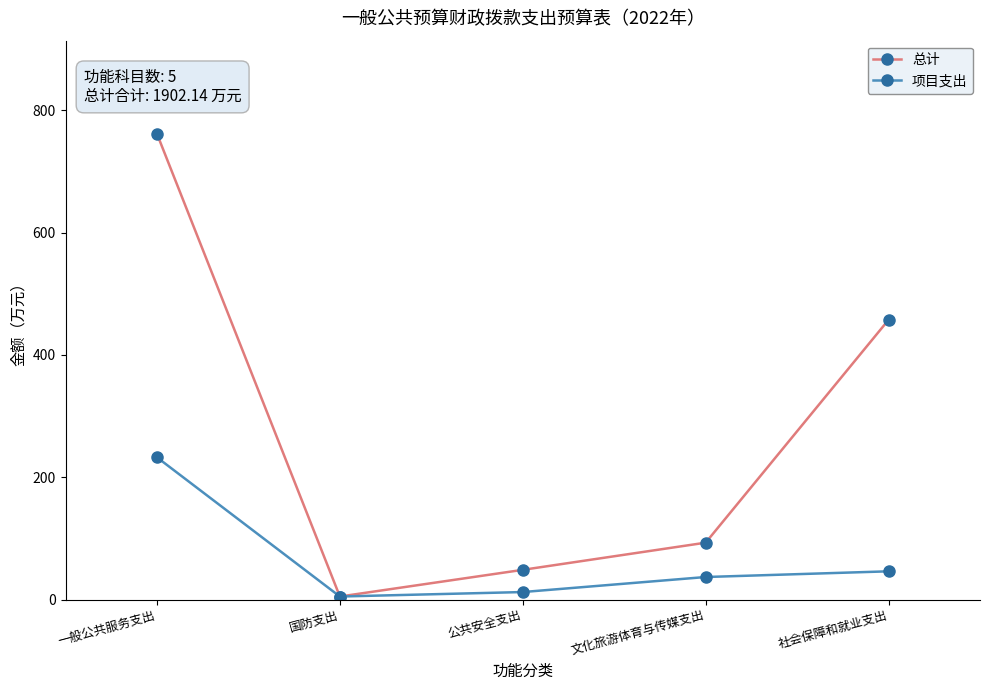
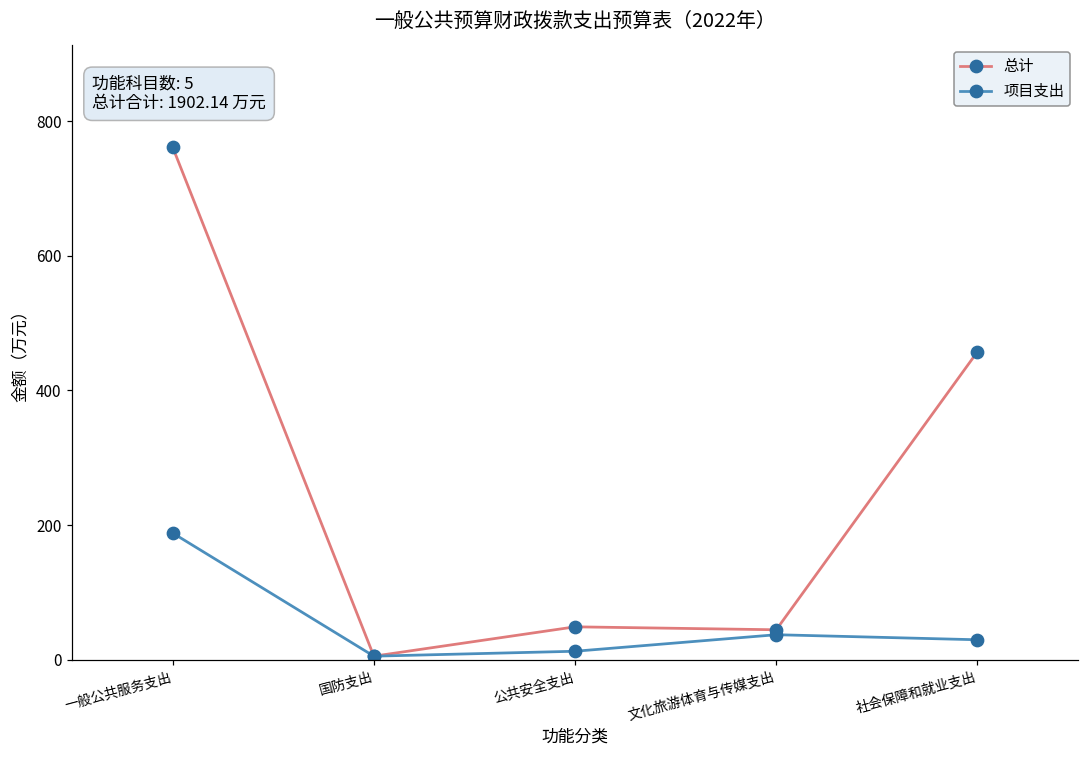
  {
    "总计": {
      "一般公共服务支出": 760,
      "公共安全支出": 50,
-     "文化旅游体育与传媒支出": 90,
+     "文化旅游体育与传媒支出": 40,
      "社会保障和就业支出": 460
    },
    "项目支出": {
-     "一般公共服务支出": 230,
+     "一般公共服务支出": 190,
      "公共安全支出": 10,
      "文化旅游体育与传媒支出": 40,
-     "社会保障和就业支出": 50
+     "社会保障和就业支出": 30
    }
  }
